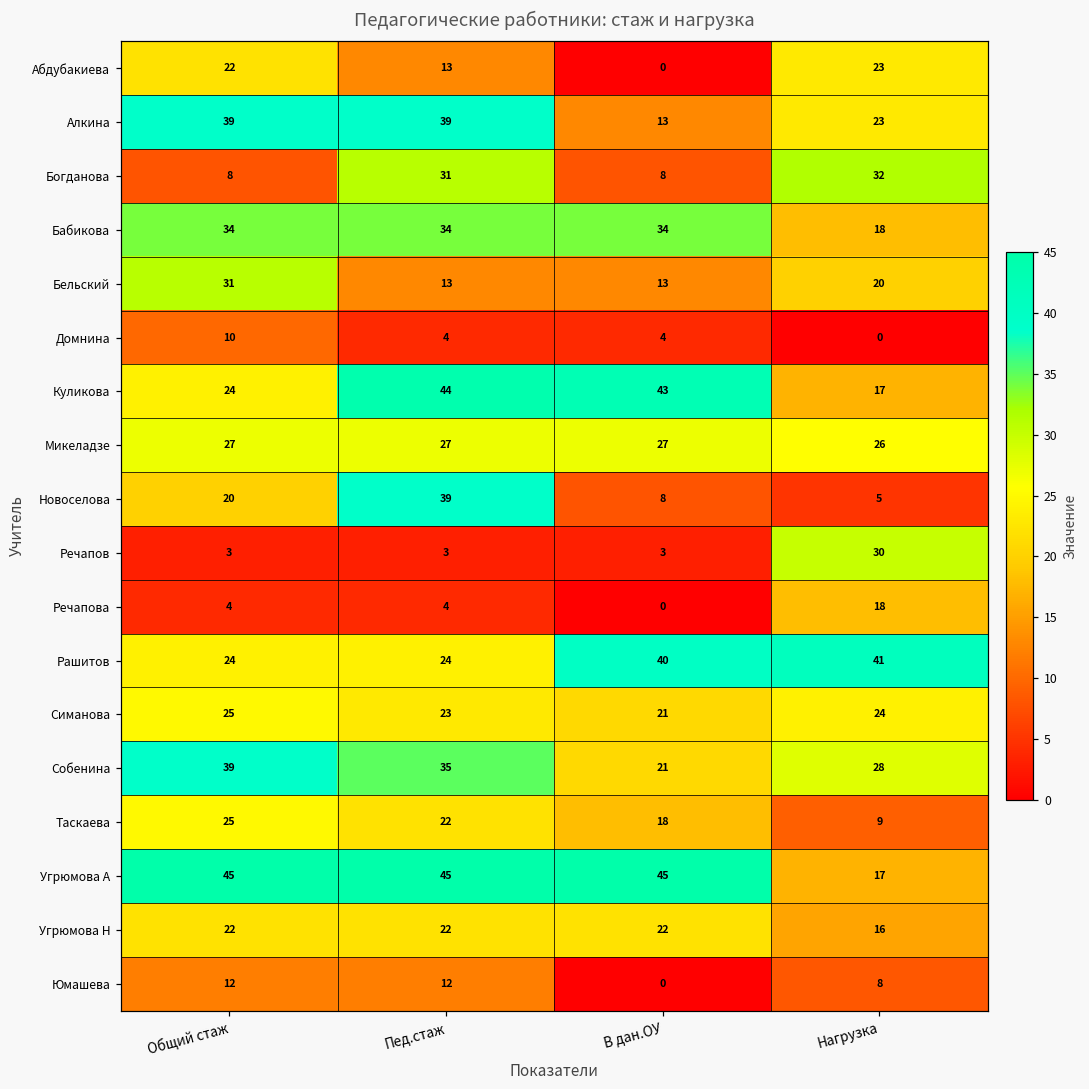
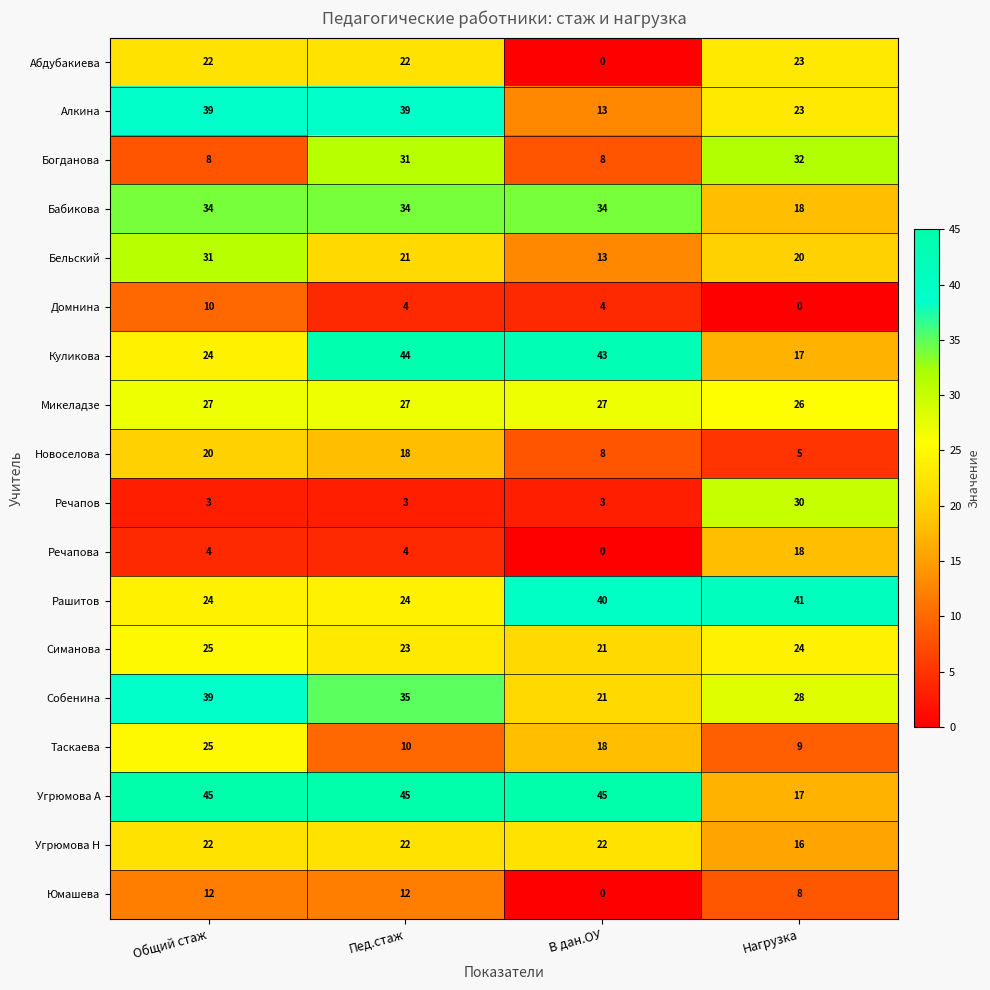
  {
    "Абдубакиева": {
      "Общий стаж": 22,
-     "Пед.стаж": 13,
+     "Пед.стаж": 22,
      "В дан.ОУ": 0,
      "Нагрузка": 23
    },
    "Алкина": {
      "Общий стаж": 39,
      "Пед.стаж": 39,
      "В дан.ОУ": 13,
      "Нагрузка": 23
    },
    "Богданова": {
      "Общий стаж": 8,
      "Пед.стаж": 31,
      "В дан.ОУ": 8,
      "Нагрузка": 32
    },
    "Бабикова": {
      "Общий стаж": 34,
      "Пед.стаж": 34,
      "В дан.ОУ": 34,
      "Нагрузка": 18
    },
    "Бельский": {
      "Общий стаж": 31,
-     "Пед.стаж": 13,
+     "Пед.стаж": 21,
      "В дан.ОУ": 13,
      "Нагрузка": 20
    },
    "Домнина": {
      "Общий стаж": 10,
      "Пед.стаж": 4,
      "В дан.ОУ": 4,
      "Нагрузка": 0
    },
    "Куликова": {
      "Общий стаж": 24,
      "Пед.стаж": 44,
      "В дан.ОУ": 43,
      "Нагрузка": 17
    },
    "Микеладзе": {
      "Общий стаж": 27,
      "Пед.стаж": 27,
      "В дан.ОУ": 27,
      "Нагрузка": 26
    },
    "Новоселова": {
      "Общий стаж": 20,
-     "Пед.стаж": 39,
+     "Пед.стаж": 18,
      "В дан.ОУ": 8,
      "Нагрузка": 5
    },
    "Речапов": {
      "Общий стаж": 3,
      "Пед.стаж": 3,
      "В дан.ОУ": 3,
      "Нагрузка": 30
    },
    "Речапова": {
      "Общий стаж": 4,
      "Пед.стаж": 4,
      "В дан.ОУ": 0,
      "Нагрузка": 18
    },
    "Рашитов": {
      "Общий стаж": 24,
      "Пед.стаж": 24,
      "В дан.ОУ": 40,
      "Нагрузка": 41
    },
    "Симанова": {
      "Общий стаж": 25,
      "Пед.стаж": 23,
      "В дан.ОУ": 21,
      "Нагрузка": 24
    },
    "Собенина": {
      "Общий стаж": 39,
      "Пед.стаж": 35,
      "В дан.ОУ": 21,
      "Нагрузка": 28
    },
    "Таскаева": {
      "Общий стаж": 25,
-     "Пед.стаж": 22,
+     "Пед.стаж": 10,
      "В дан.ОУ": 18,
      "Нагрузка": 9
    },
    "Угрюмова А": {
      "Общий стаж": 45,
      "Пед.стаж": 45,
      "В дан.ОУ": 45,
      "Нагрузка": 17
    },
    "Угрюмова Н": {
      "Общий стаж": 22,
      "Пед.стаж": 22,
      "В дан.ОУ": 22,
      "Нагрузка": 16
    },
    "Юмашева": {
      "Общий стаж": 12,
      "Пед.стаж": 12,
      "В дан.ОУ": 0,
      "Нагрузка": 8
    }
  }
